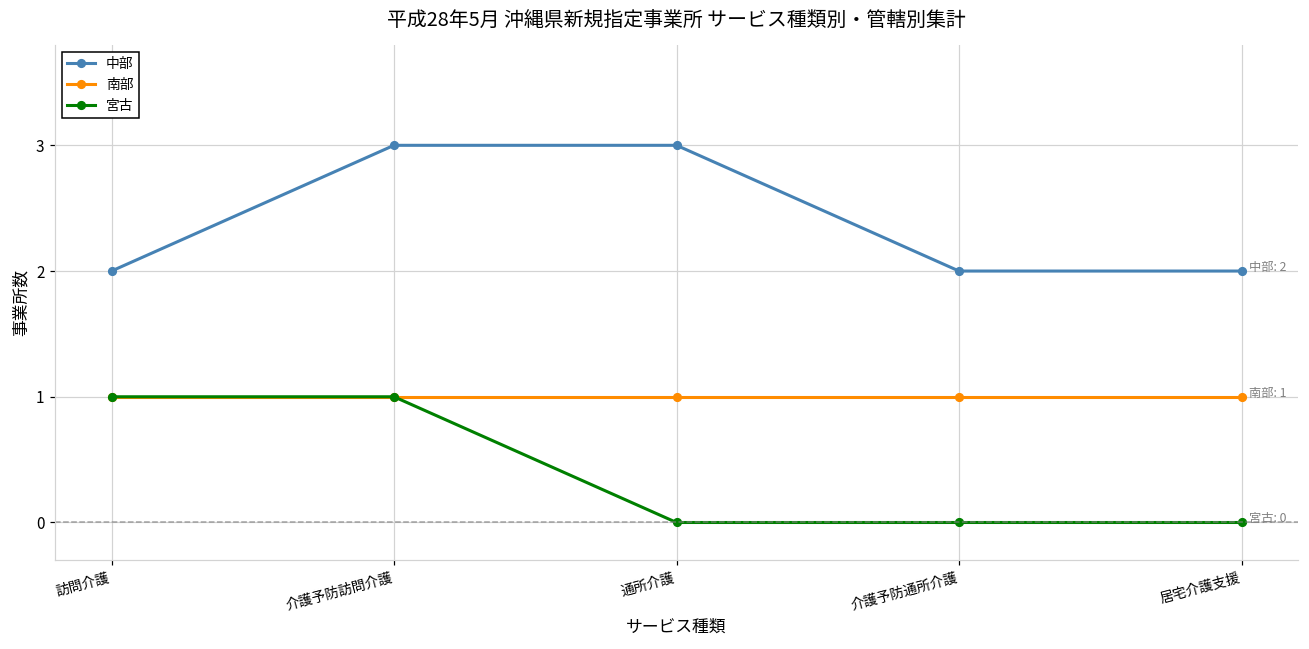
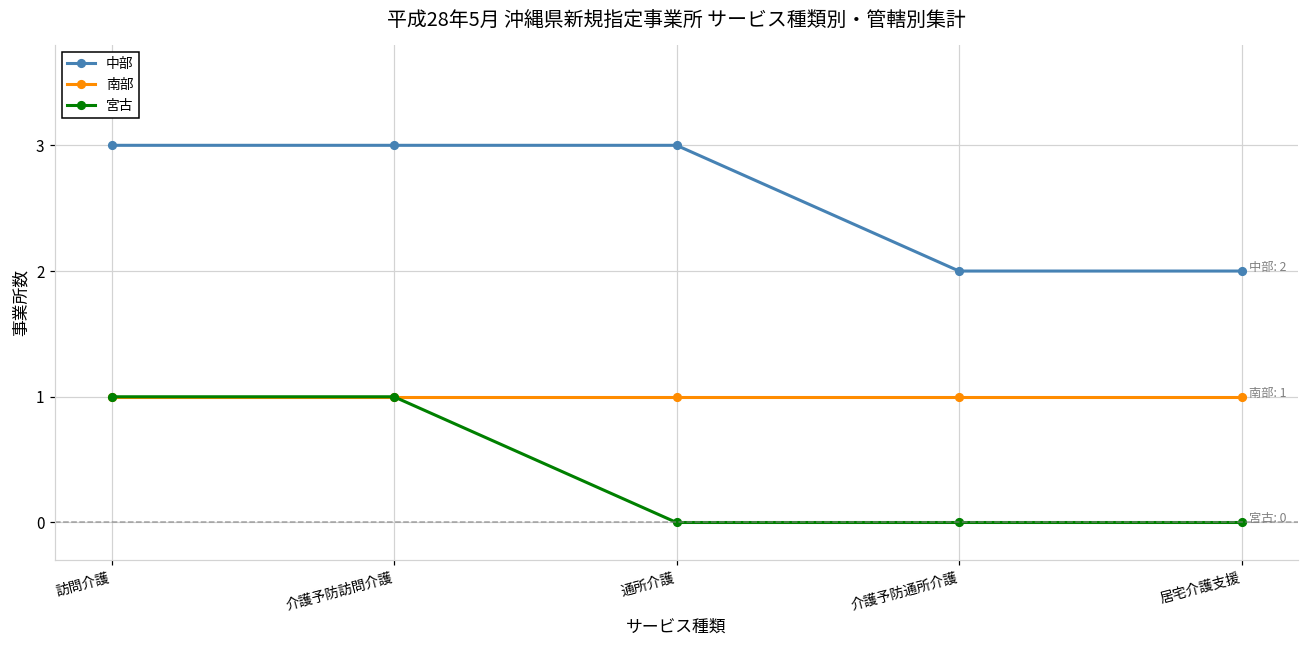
  {
    "中部": {
-     "訪問介護": 2,
+     "訪問介護": 3,
      "介護予防訪問介護": 3,
      "通所介護": 3,
      "介護予防通所介護": 2
    },
    "南部": {
      "居宅介護支援": 1
    },
    "宮古": {
      "居宅介護支援": 0
    }
  }
